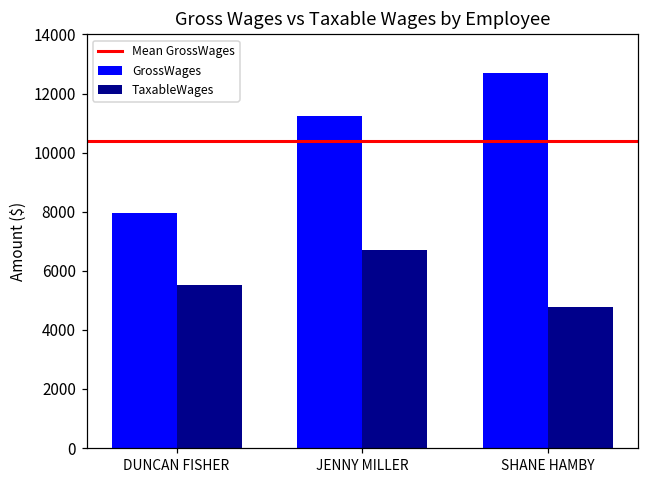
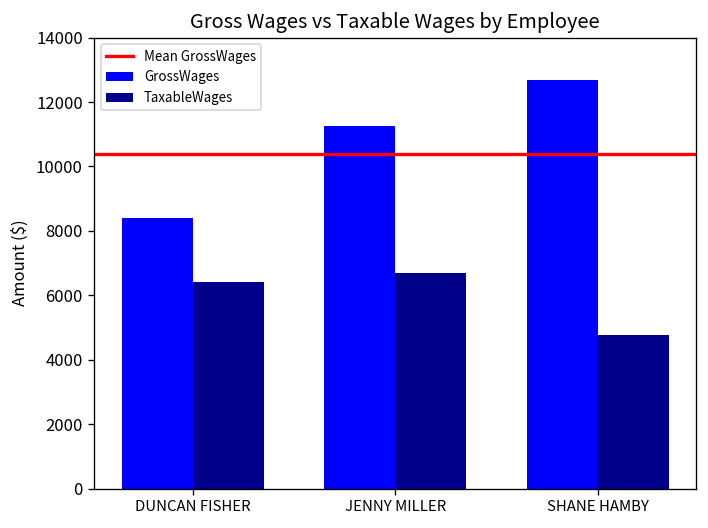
  {
    "GrossWages": {
-     "DUNCAN FISHER": 8000,
+     "DUNCAN FISHER": 8400,
      "JENNY MILLER": 11300,
      "SHANE HAMBY": 12700
    },
    "TaxableWages": {
-     "DUNCAN FISHER": 5500,
+     "DUNCAN FISHER": 6400,
      "JENNY MILLER": 6700,
      "SHANE HAMBY": 4800
    }
  }
